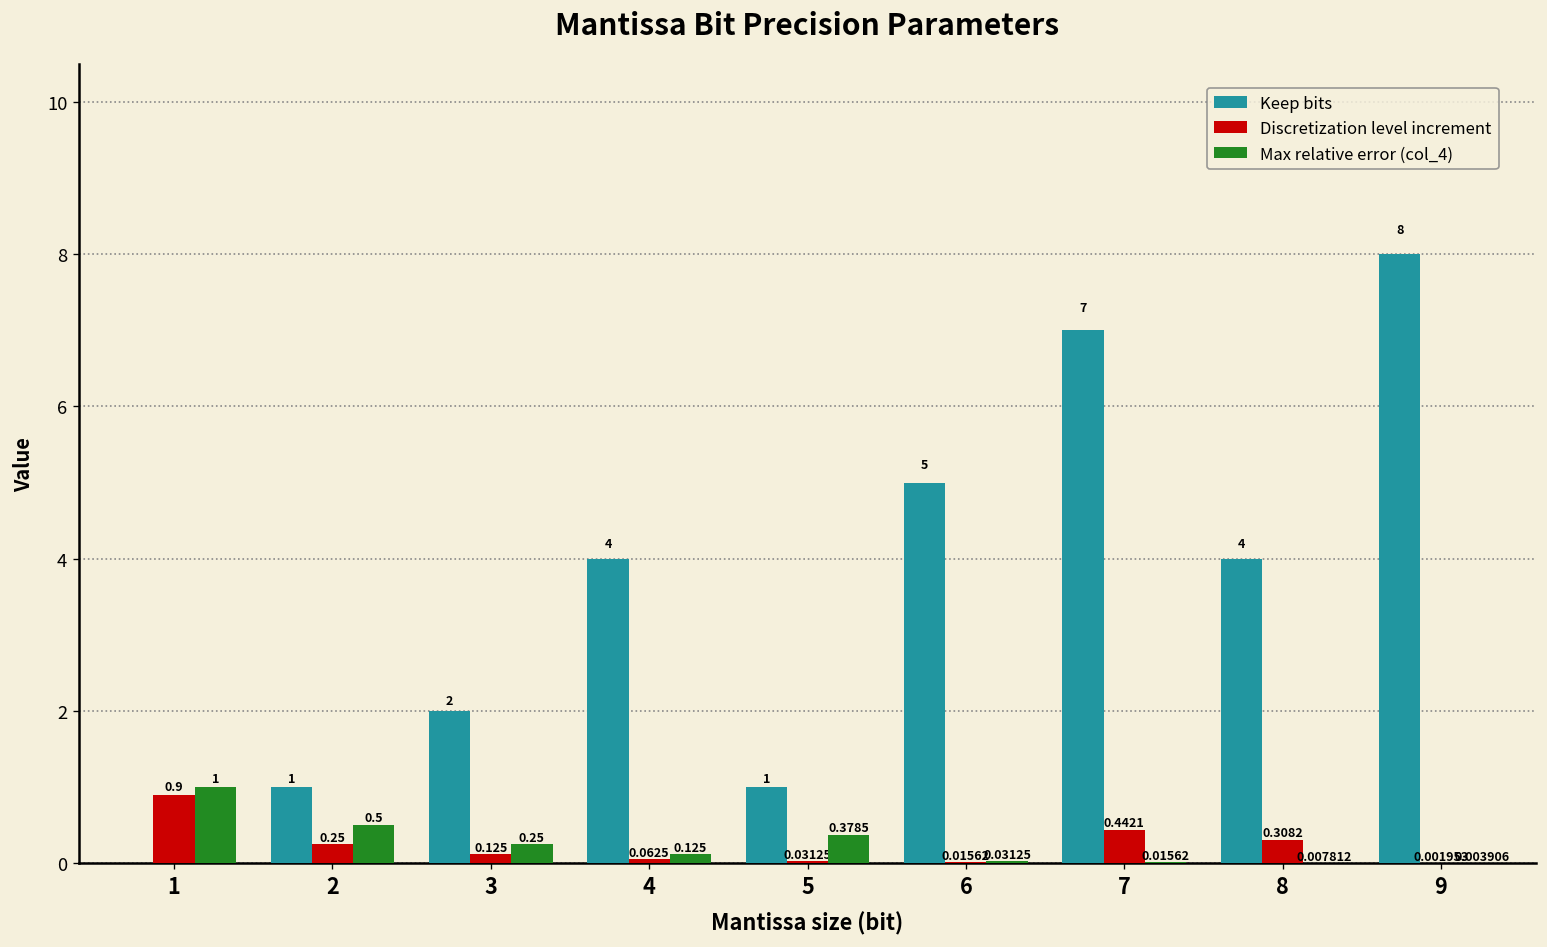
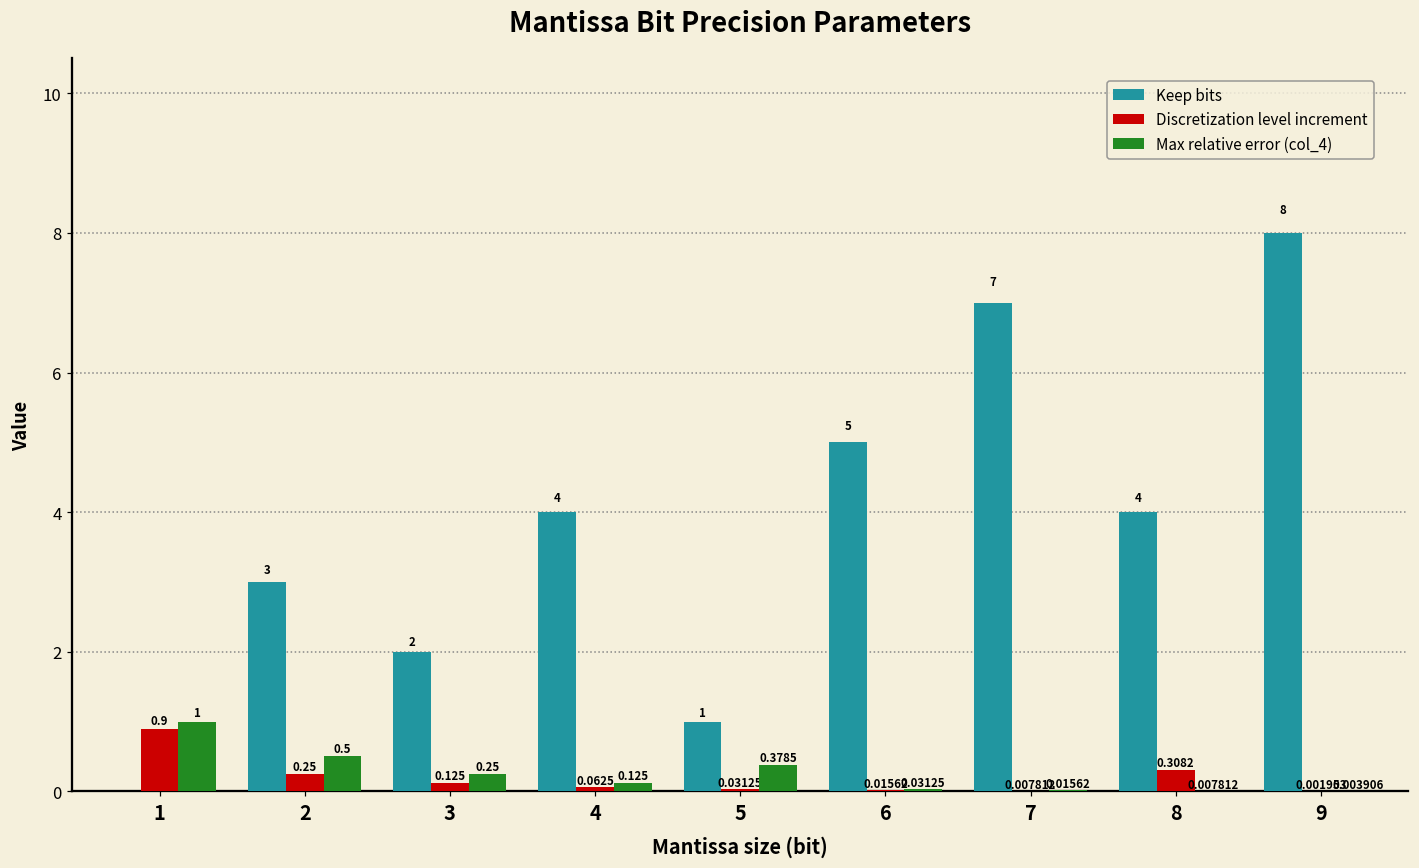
  {
    "Keep bits": {
-     "2": 1,
+     "2": 3,
      "3": 2,
      "4": 4,
      "5": 1,
      "6": 5,
      "7": 7,
      "8": 4,
      "9": 8
    },
    "Discretization level increment": {
      "1": 0.9,
      "2": 0.25,
      "3": 0.125,
      "4": 0.0625,
      "5": 0.03125,
      "6": 0.01562,
-     "7": 0.4421,
+     "7": 0.007812,
      "8": 0.3082
    },
    "Max relative error (col_4)": {
      "1": 1,
      "2": 0.5,
      "3": 0.25,
      "4": 0.125,
      "5": 0.3785,
      "6": 0.03125,
      "7": 0.01562,
      "8": 0.007812
    }
  }
